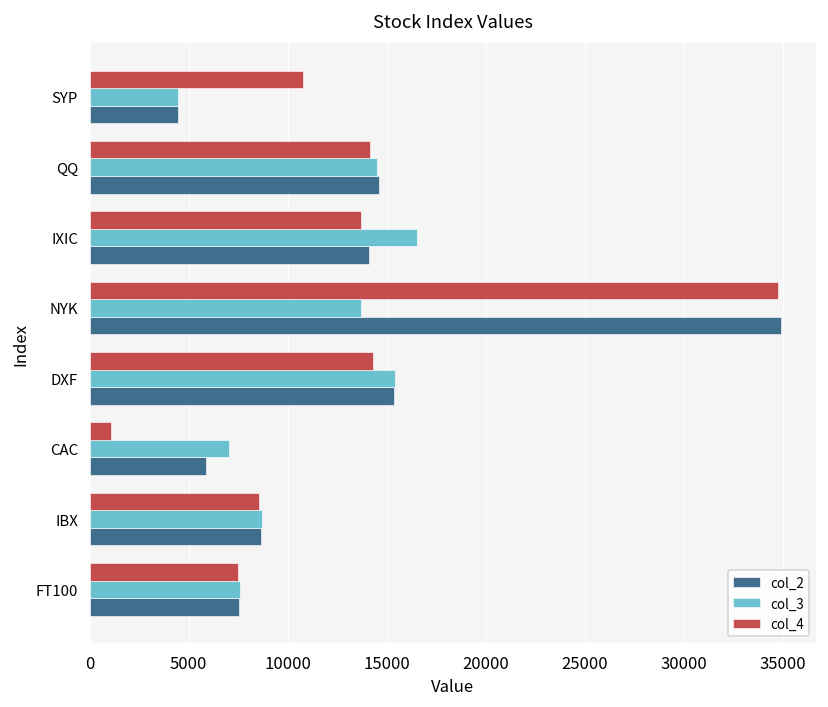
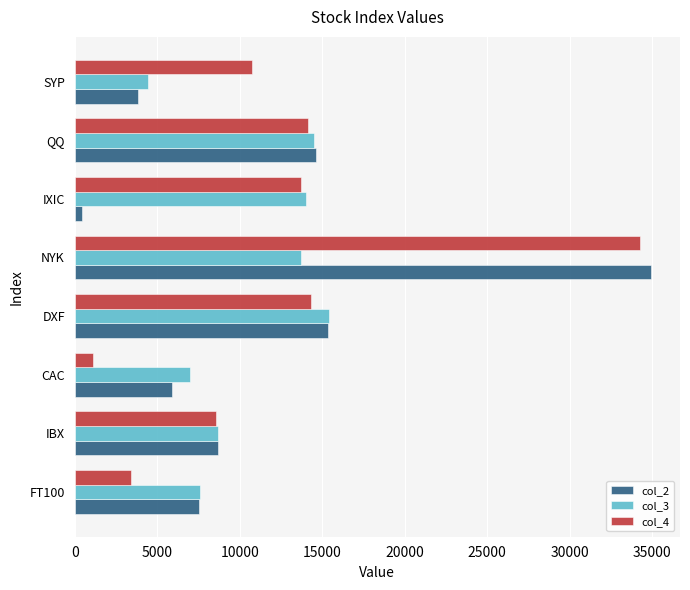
  {
    "col_2": {
-     "SYP": 4500,
+     "SYP": 3800,
      "QQ": 14600,
-     "IXIC": 14100,
+     "IXIC": 400,
      "NYK": 34900,
      "DXF": 15400,
      "CAC": 5900,
      "IBX": 8700,
      "FT100": 7500
    },
    "col_3": {
      "SYP": 4500,
      "QQ": 14500,
-     "IXIC": 16500,
+     "IXIC": 14000,
      "NYK": 13700,
      "DXF": 15400,
      "CAC": 7000,
      "IBX": 8700,
      "FT100": 7600
    },
    "col_4": {
      "SYP": 10800,
      "QQ": 14200,
      "IXIC": 13700,
-     "NYK": 34800,
+     "NYK": 34200,
      "DXF": 14300,
      "CAC": 1100,
      "IBX": 8600,
-     "FT100": 7500
+     "FT100": 3400
    }
  }
